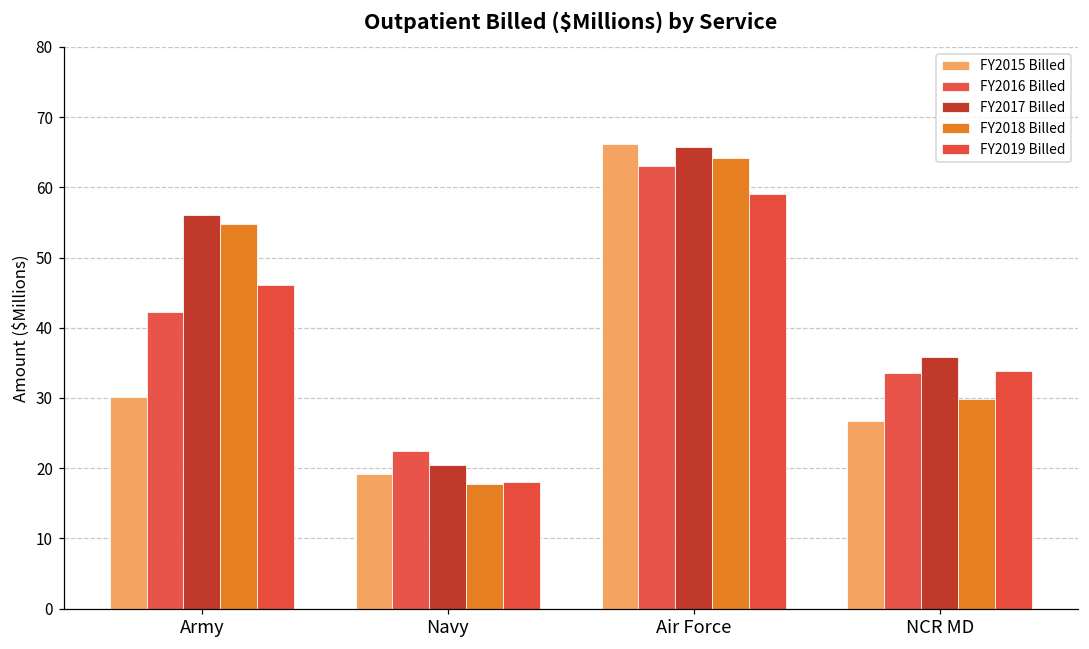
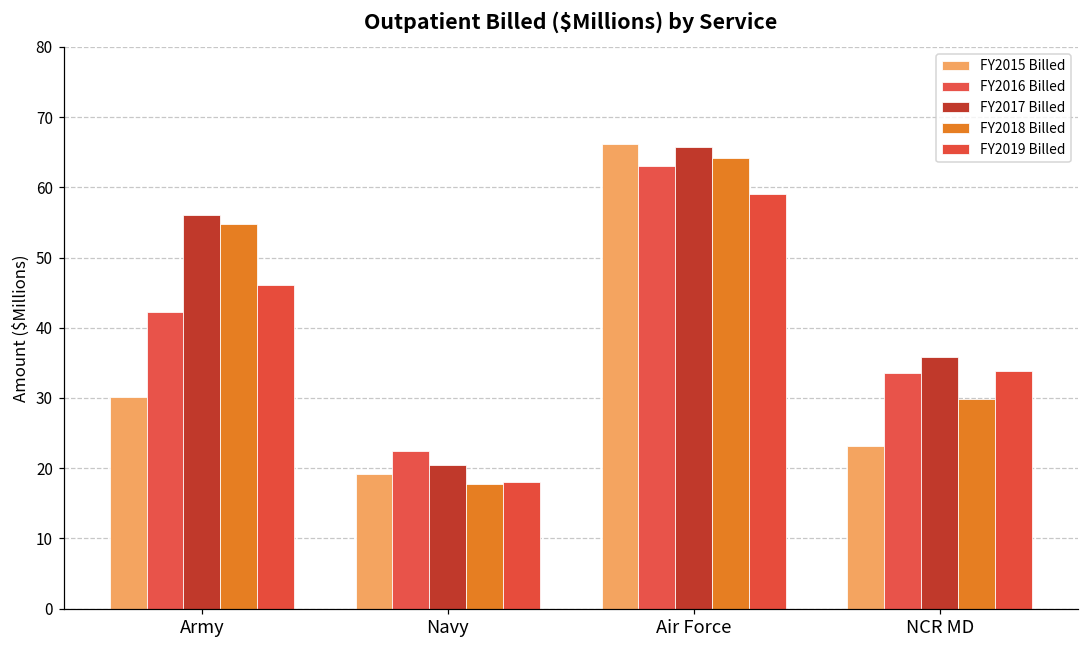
  {
    "FY2015 Billed": {
      "Army": 30,
      "Navy": 19,
      "Air Force": 66,
-     "NCR MD": 27
+     "NCR MD": 23
    }
  }
